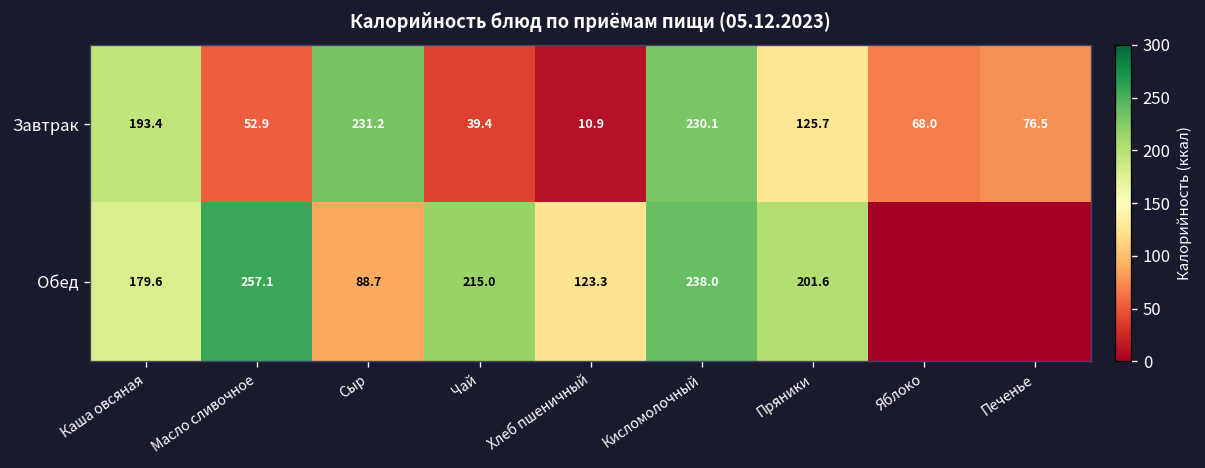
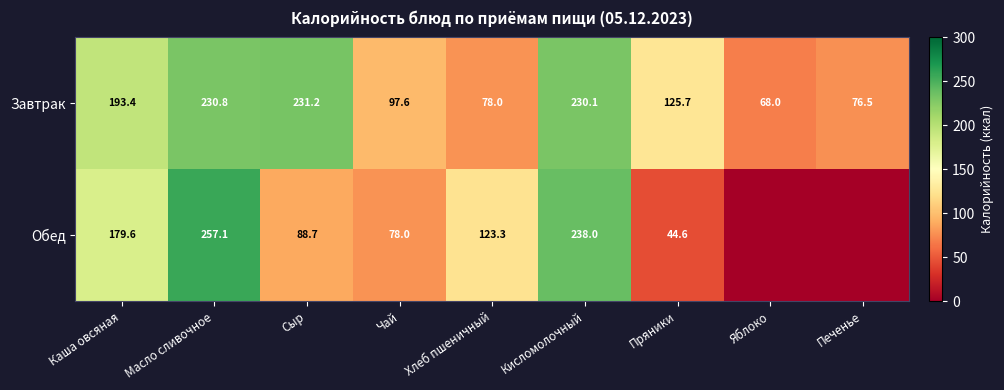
  {
    "Завтрак": {
      "Каша овсяная": 193.4,
-     "Масло сливочное": 52.9,
+     "Масло сливочное": 230.8,
      "Сыр": 231.2,
-     "Чай": 39.4,
-     "Хлеб пшеничный": 10.9,
+     "Чай": 97.6,
+     "Хлеб пшеничный": 78.0,
      "Кисломолочный": 230.1,
      "Пряники": 125.7,
      "Яблоко": 68.0,
      "Печенье": 76.5
    },
    "Обед": {
      "Каша овсяная": 179.6,
      "Масло сливочное": 257.1,
      "Сыр": 88.7,
-     "Чай": 215.0,
+     "Чай": 78.0,
      "Хлеб пшеничный": 123.3,
      "Кисломолочный": 238.0,
-     "Пряники": 201.6
+     "Пряники": 44.6
    }
  }
